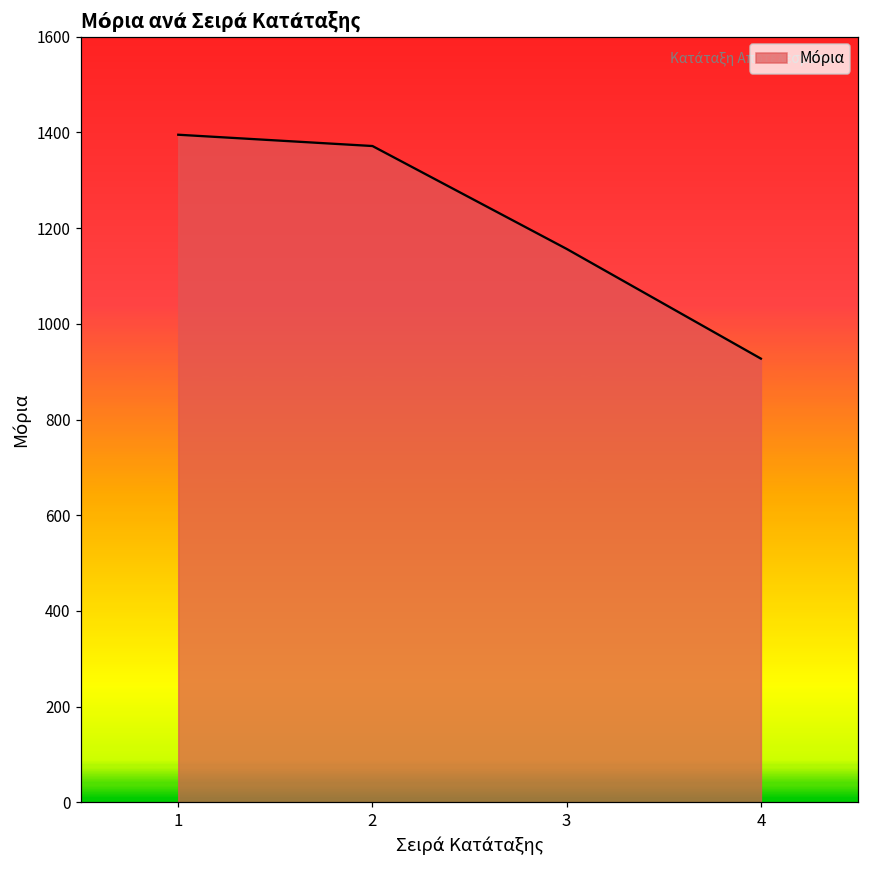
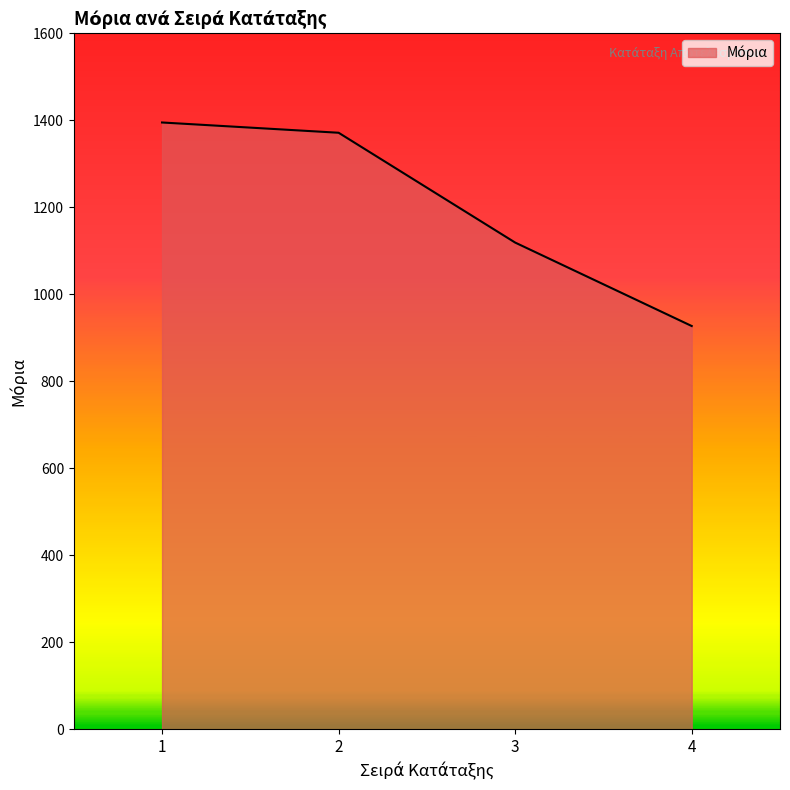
  {
    "1": 1400,
    "2": 1370,
-   "3": 1160,
+   "3": 1120,
    "4": 930
  }
